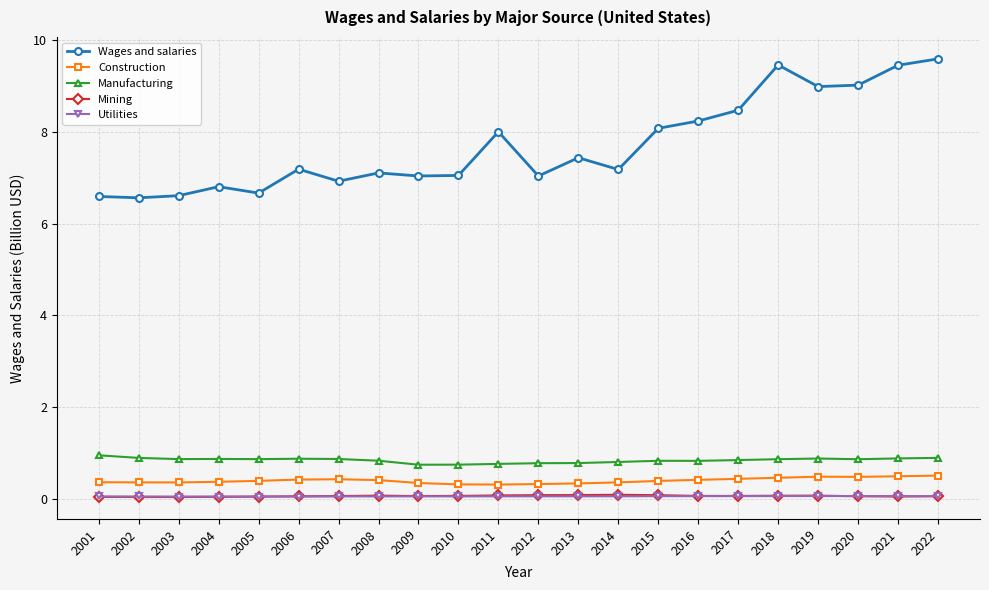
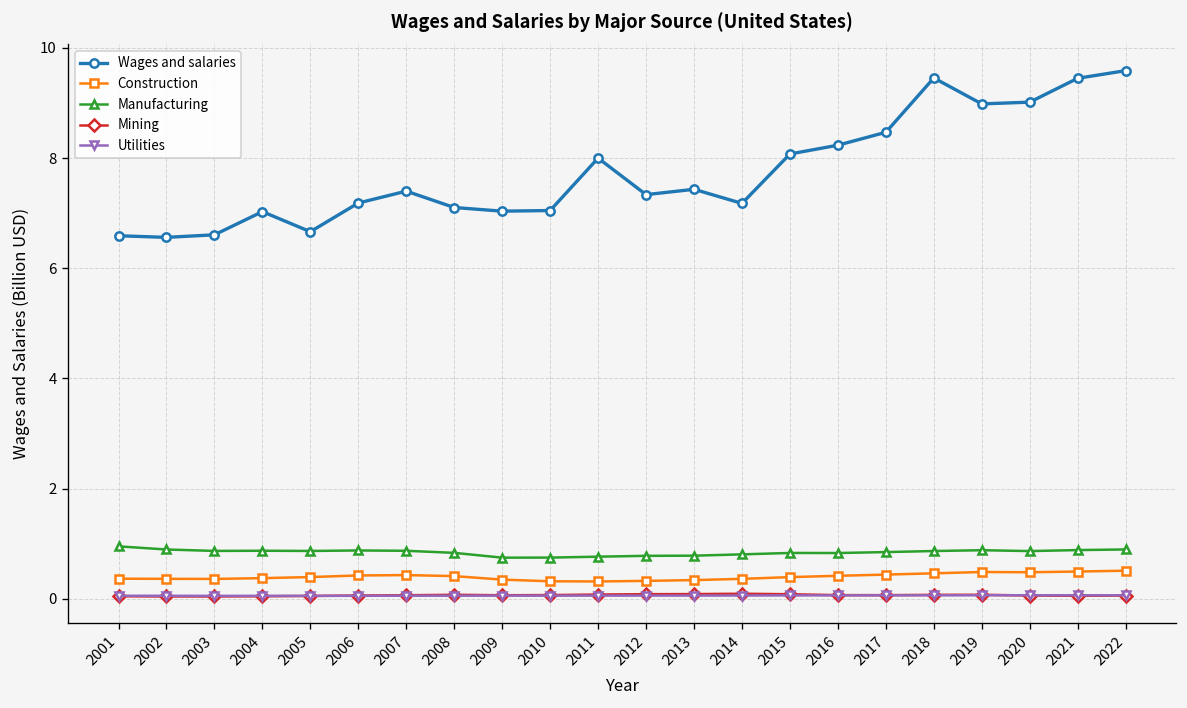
  {
    "Wages and salaries": {
      "2001": 6.6,
      "2002": 6.6,
      "2003": 6.6,
-     "2004": 6.8,
+     "2004": 7.0,
      "2005": 6.7,
      "2006": 7.2,
-     "2007": 6.9,
+     "2007": 7.4,
      "2008": 7.1,
      "2009": 7.0,
      "2010": 7.0,
      "2011": 8.0,
-     "2012": 7.0,
+     "2012": 7.3,
      "2013": 7.4,
      "2014": 7.2,
      "2015": 8.1,
      "2016": 8.2,
      "2017": 8.5,
      "2018": 9.5,
      "2019": 9.0,
      "2020": 9.0,
      "2021": 9.4,
      "2022": 9.6
    },
    "Construction": {
      "2001": 0.4,
      "2002": 0.4,
      "2003": 0.4,
      "2004": 0.4,
      "2005": 0.4,
      "2006": 0.4,
      "2007": 0.4,
      "2008": 0.4,
      "2009": 0.3,
      "2010": 0.3,
      "2011": 0.3,
      "2012": 0.3,
      "2013": 0.3,
      "2014": 0.4,
      "2015": 0.4,
      "2016": 0.4,
      "2017": 0.4,
      "2018": 0.5,
      "2019": 0.5,
      "2020": 0.5,
      "2021": 0.5,
      "2022": 0.5
    },
    "Manufacturing": {
      "2001": 0.9,
      "2002": 0.9,
      "2003": 0.9,
      "2004": 0.9,
      "2005": 0.9,
      "2006": 0.9,
      "2007": 0.9,
      "2008": 0.8,
      "2009": 0.7,
      "2010": 0.7,
      "2011": 0.8,
      "2012": 0.8,
      "2013": 0.8,
      "2014": 0.8,
      "2015": 0.8,
      "2016": 0.8,
      "2017": 0.8,
      "2018": 0.9,
      "2019": 0.9,
      "2020": 0.9,
      "2021": 0.9,
      "2022": 0.9
    }
  }
